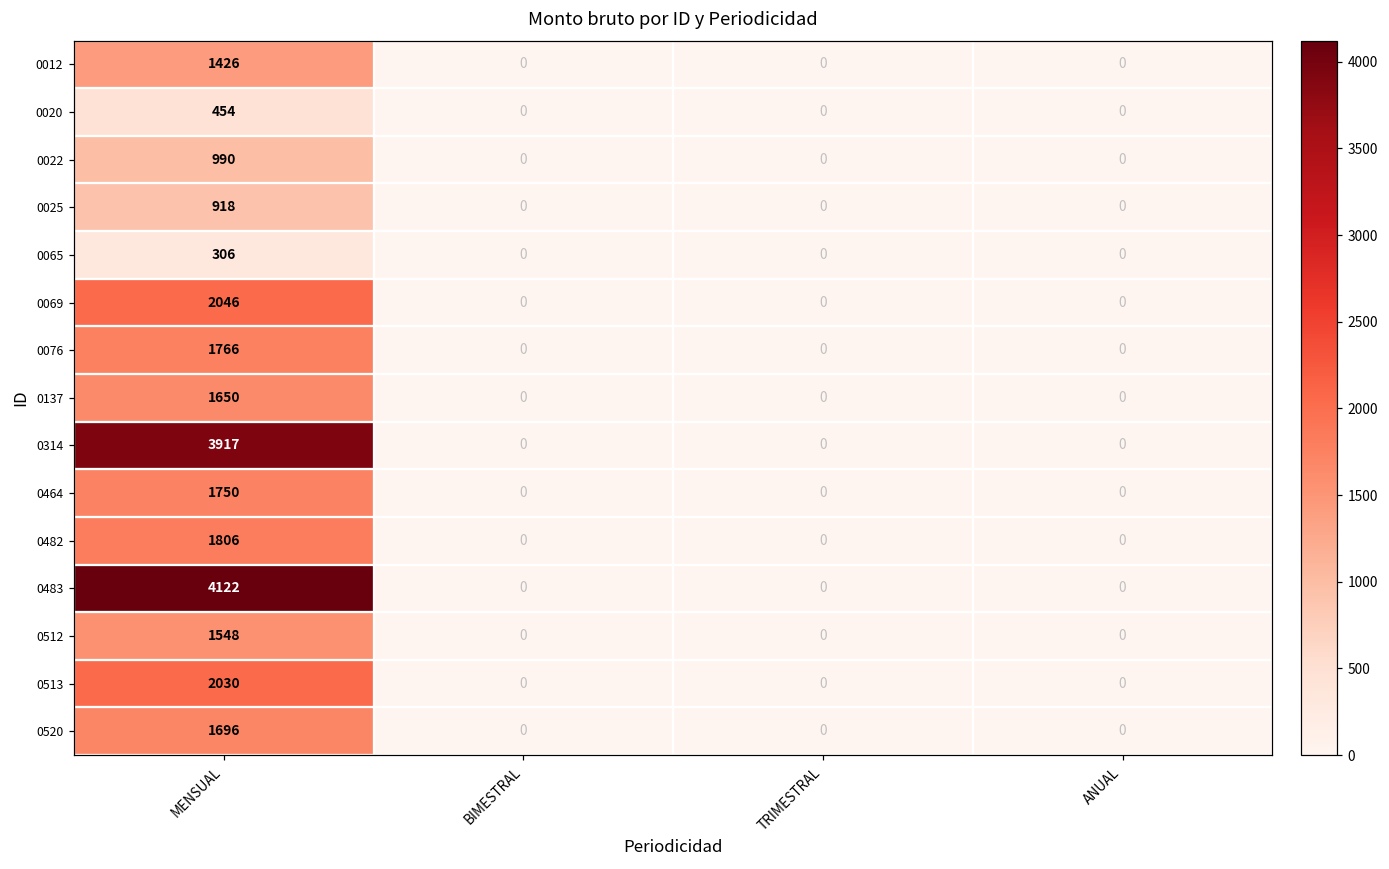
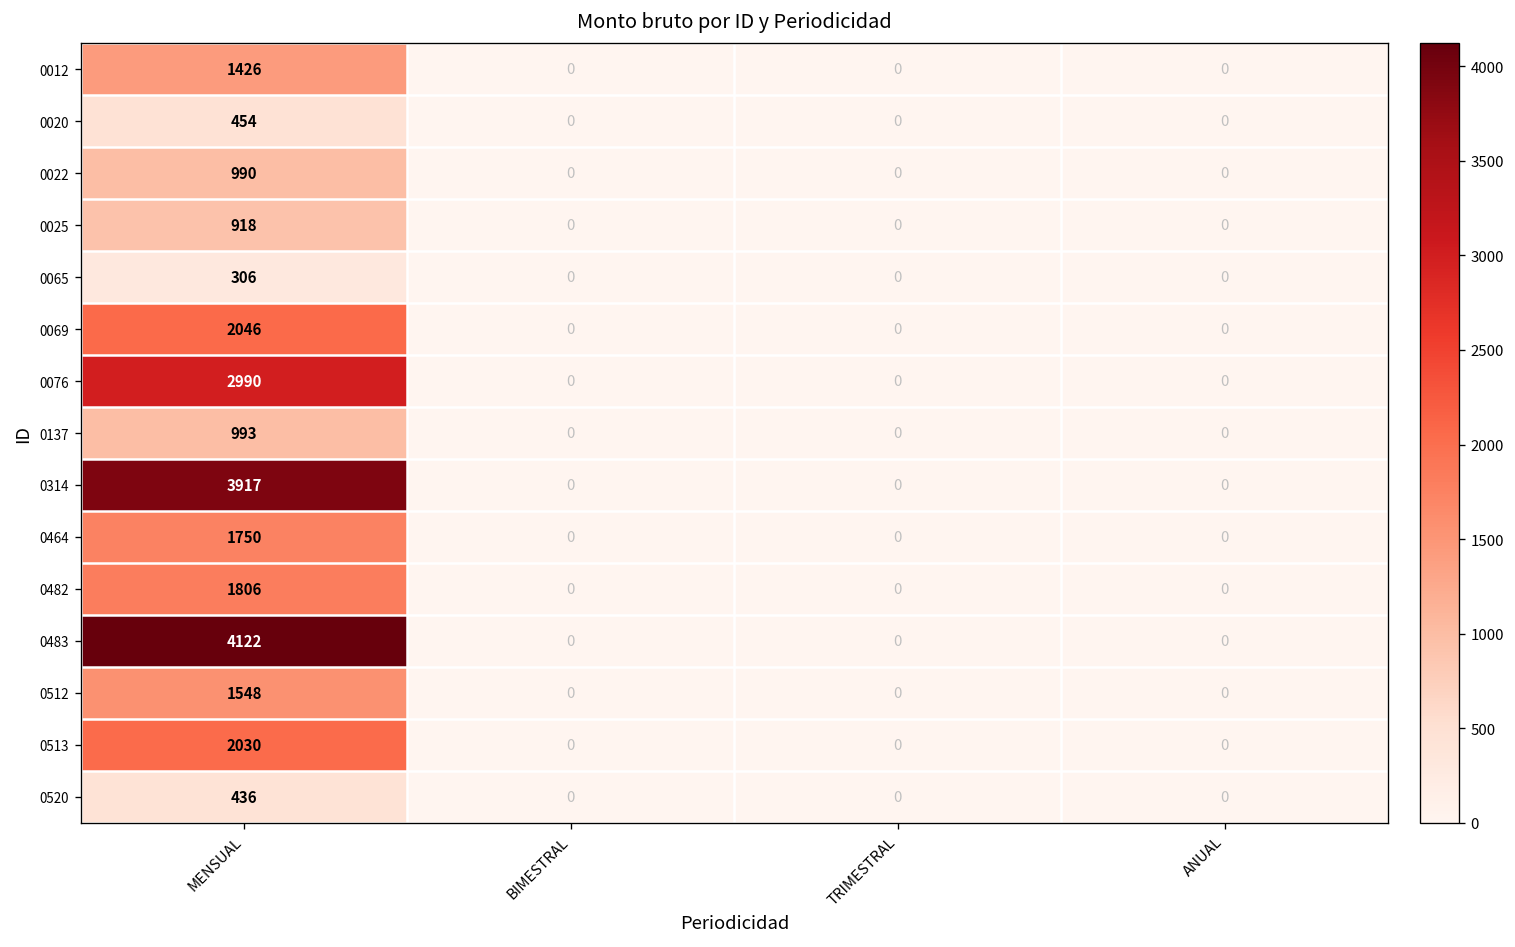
  {
    "0012": {
      "MENSUAL": 1426,
      "BIMESTRAL": 0,
      "TRIMESTRAL": 0,
      "ANUAL": 0
    },
    "0020": {
      "MENSUAL": 454,
      "BIMESTRAL": 0,
      "TRIMESTRAL": 0,
      "ANUAL": 0
    },
    "0022": {
      "MENSUAL": 990,
      "BIMESTRAL": 0,
      "TRIMESTRAL": 0,
      "ANUAL": 0
    },
    "0025": {
      "MENSUAL": 918,
      "BIMESTRAL": 0,
      "TRIMESTRAL": 0,
      "ANUAL": 0
    },
    "0065": {
      "MENSUAL": 306,
      "BIMESTRAL": 0,
      "TRIMESTRAL": 0,
      "ANUAL": 0
    },
    "0069": {
      "MENSUAL": 2046,
      "BIMESTRAL": 0,
      "TRIMESTRAL": 0,
      "ANUAL": 0
    },
    "0076": {
-     "MENSUAL": 1766,
+     "MENSUAL": 2990,
      "BIMESTRAL": 0,
      "TRIMESTRAL": 0,
      "ANUAL": 0
    },
    "0137": {
-     "MENSUAL": 1650,
+     "MENSUAL": 993,
      "BIMESTRAL": 0,
      "TRIMESTRAL": 0,
      "ANUAL": 0
    },
    "0314": {
      "MENSUAL": 3917,
      "BIMESTRAL": 0,
      "TRIMESTRAL": 0,
      "ANUAL": 0
    },
    "0464": {
      "MENSUAL": 1750,
      "BIMESTRAL": 0,
      "TRIMESTRAL": 0,
      "ANUAL": 0
    },
    "0482": {
      "MENSUAL": 1806,
      "BIMESTRAL": 0,
      "TRIMESTRAL": 0,
      "ANUAL": 0
    },
    "0483": {
      "MENSUAL": 4122,
      "BIMESTRAL": 0,
      "TRIMESTRAL": 0,
      "ANUAL": 0
    },
    "0512": {
      "MENSUAL": 1548,
      "BIMESTRAL": 0,
      "TRIMESTRAL": 0,
      "ANUAL": 0
    },
    "0513": {
      "MENSUAL": 2030,
      "BIMESTRAL": 0,
      "TRIMESTRAL": 0,
      "ANUAL": 0
    },
    "0520": {
-     "MENSUAL": 1696,
+     "MENSUAL": 436,
      "BIMESTRAL": 0,
      "TRIMESTRAL": 0,
      "ANUAL": 0
    }
  }
